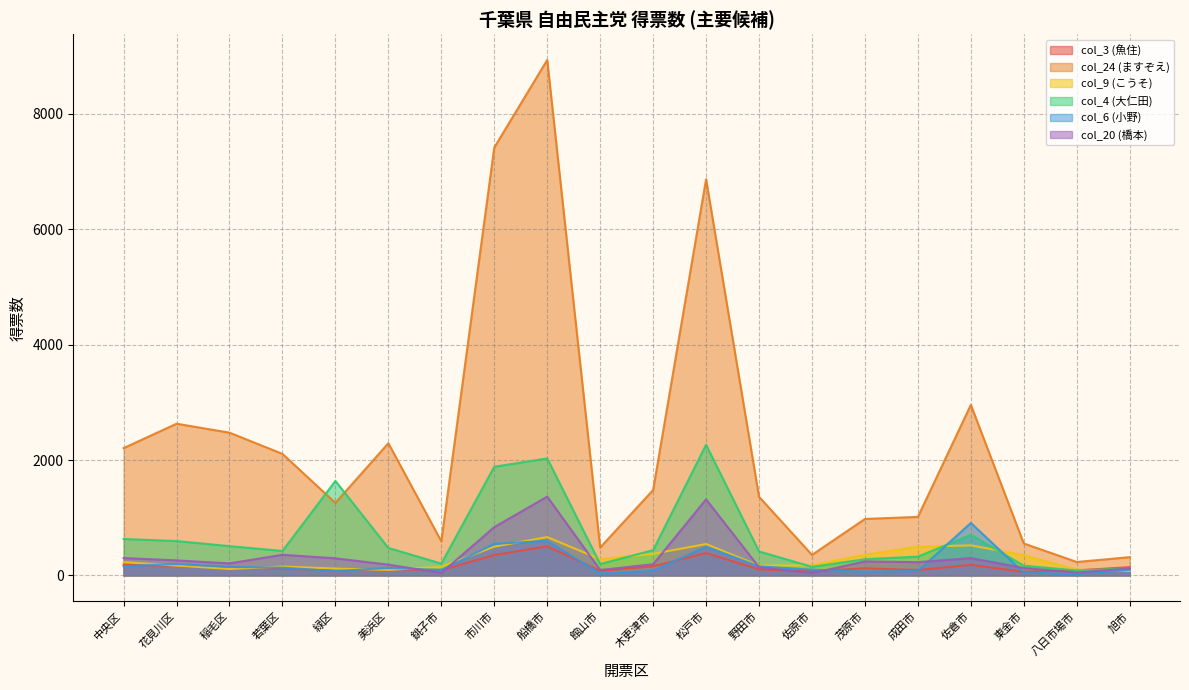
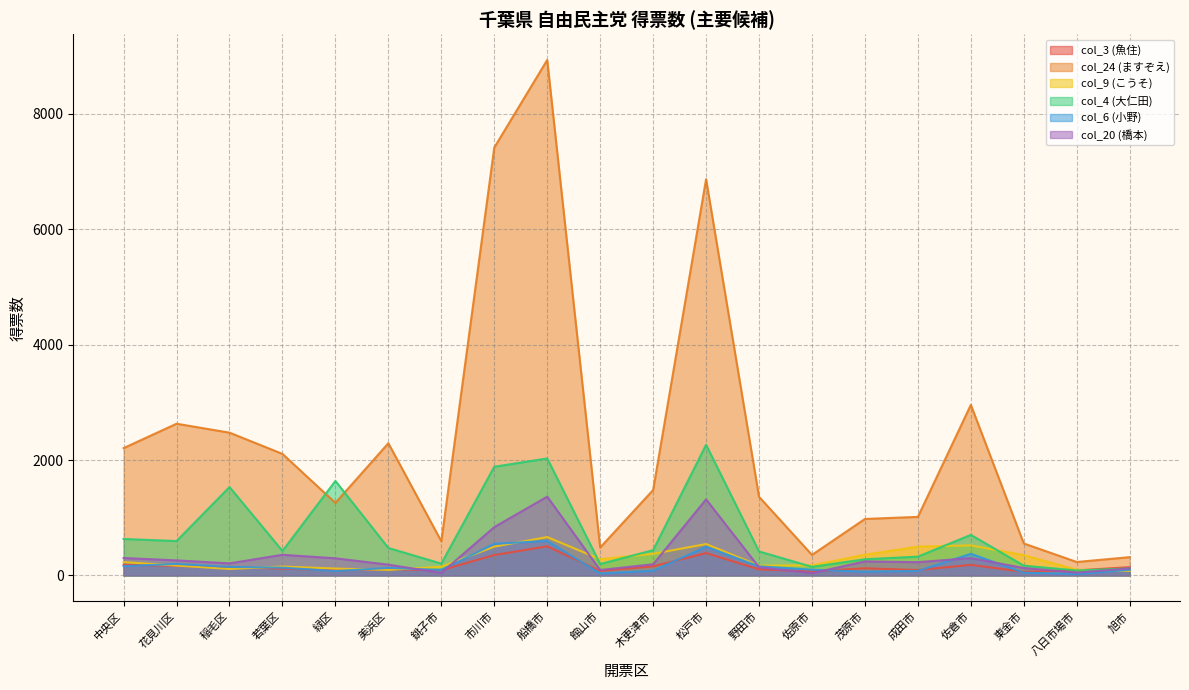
  {
    "col_4 (大仁田)": {
      "中央区": 600,
      "花見川区": 600,
-     "稲毛区": 500,
+     "稲毛区": 1500,
      "若葉区": 400,
      "緑区": 1600,
      "美浜区": 500,
      "銚子市": 200,
      "市川市": 1900,
      "船橋市": 2000,
      "館山市": 200,
      "木更津市": 400,
      "松戸市": 2300,
      "野田市": 400,
      "成田市": 300,
      "佐倉市": 700
    },
    "col_6 (小野)": {
      "市川市": 500,
      "船橋市": 600,
      "木更津市": 100,
      "松戸市": 500,
      "茂原市": 100,
-     "佐倉市": 900
+     "佐倉市": 400
    },
    "col_20 (橋本)": {
      "中央区": 300,
      "花見川区": 300,
      "稲毛区": 200,
      "若葉区": 400,
      "緑区": 300,
      "美浜区": 200,
      "銚子市": 0,
      "市川市": 800,
      "船橋市": 1400,
      "松戸市": 1300,
      "成田市": 200,
      "佐倉市": 300
    }
  }
